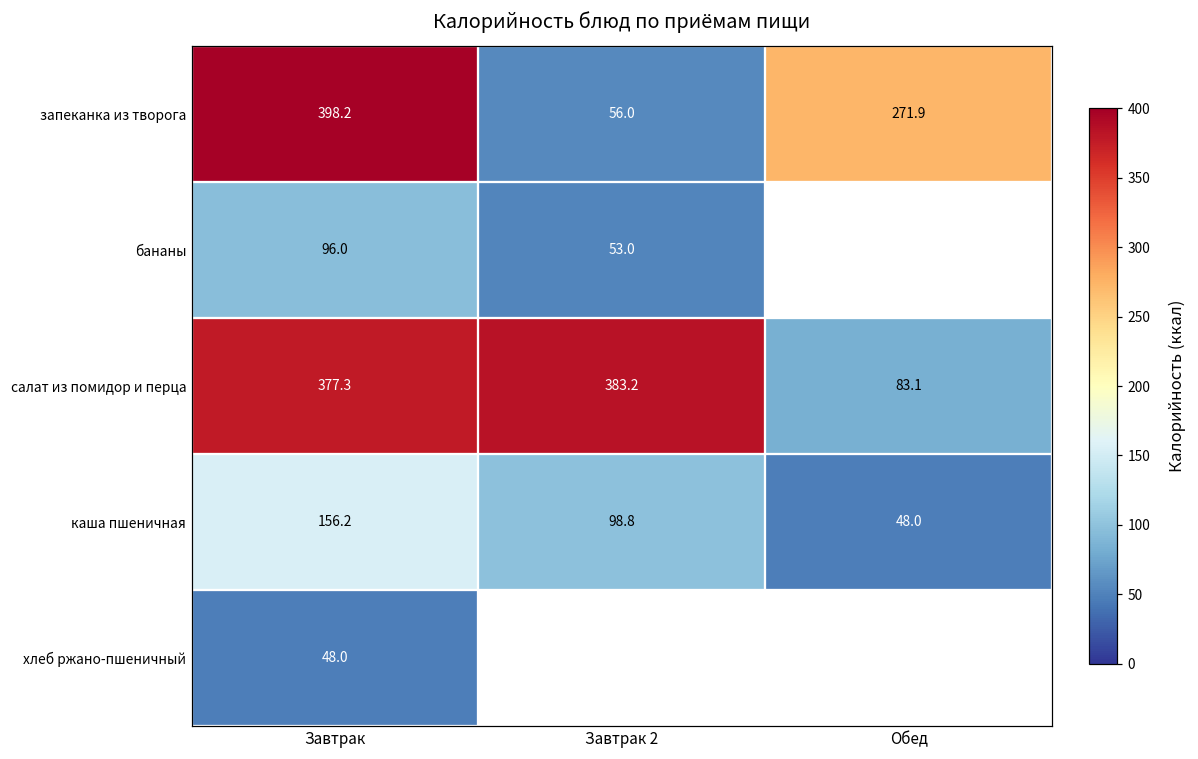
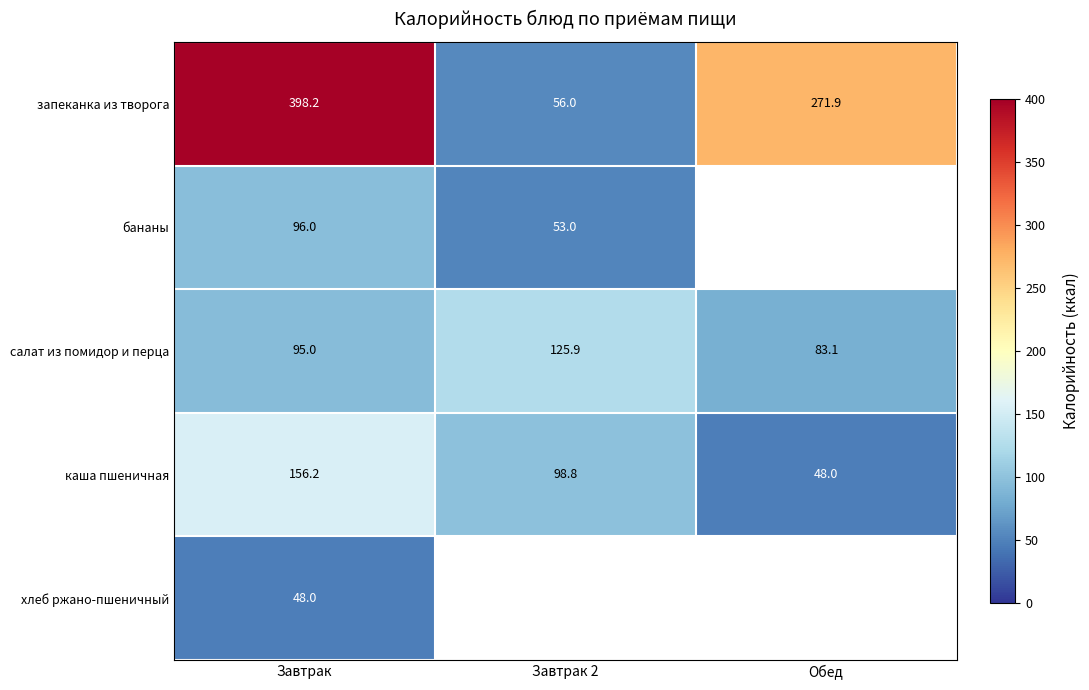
  {
    "запеканка из творога": {
      "Завтрак": 398.2,
      "Завтрак 2": 56.0,
      "Обед": 271.9
    },
    "бананы": {
      "Завтрак": 96.0,
      "Завтрак 2": 53.0
    },
    "салат из помидор и перца": {
-     "Завтрак": 377.3,
-     "Завтрак 2": 383.2,
+     "Завтрак": 95.0,
+     "Завтрак 2": 125.9,
      "Обед": 83.1
    },
    "каша пшеничная": {
      "Завтрак": 156.2,
      "Завтрак 2": 98.8,
      "Обед": 48.0
    },
    "хлеб ржано-пшеничный": {
      "Завтрак": 48.0
    }
  }
